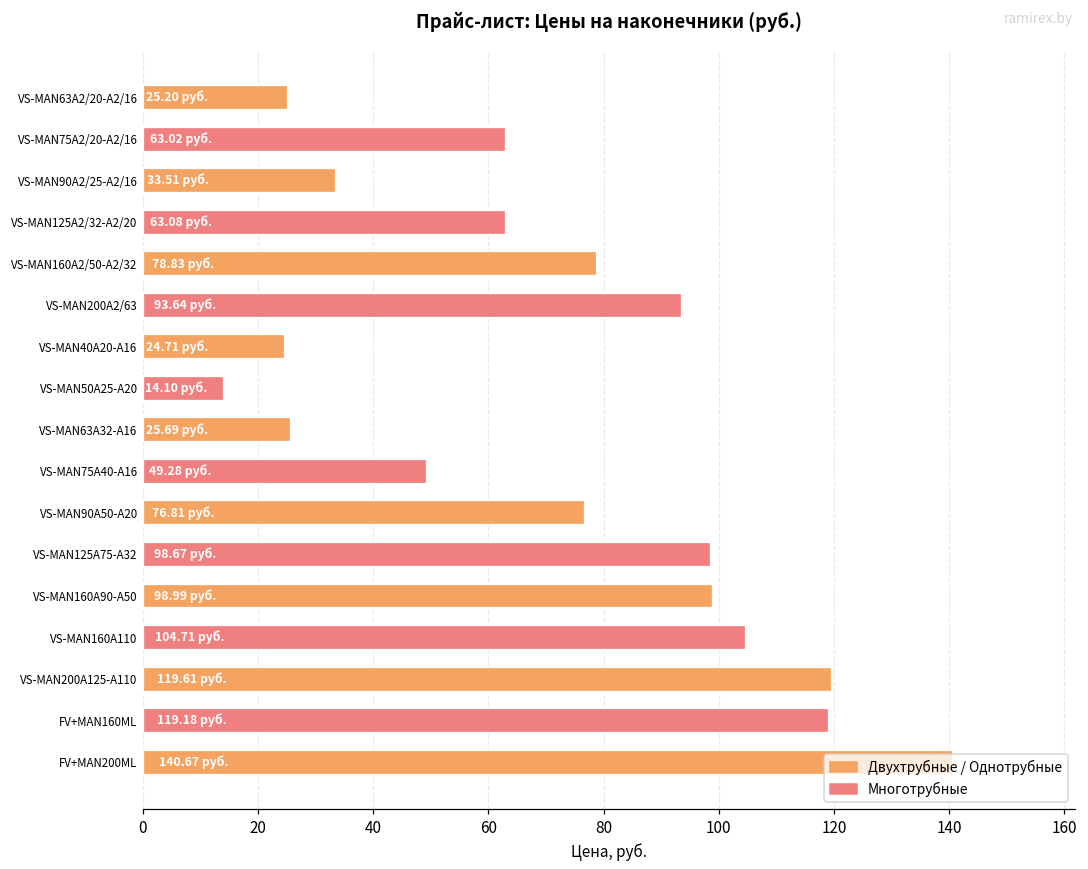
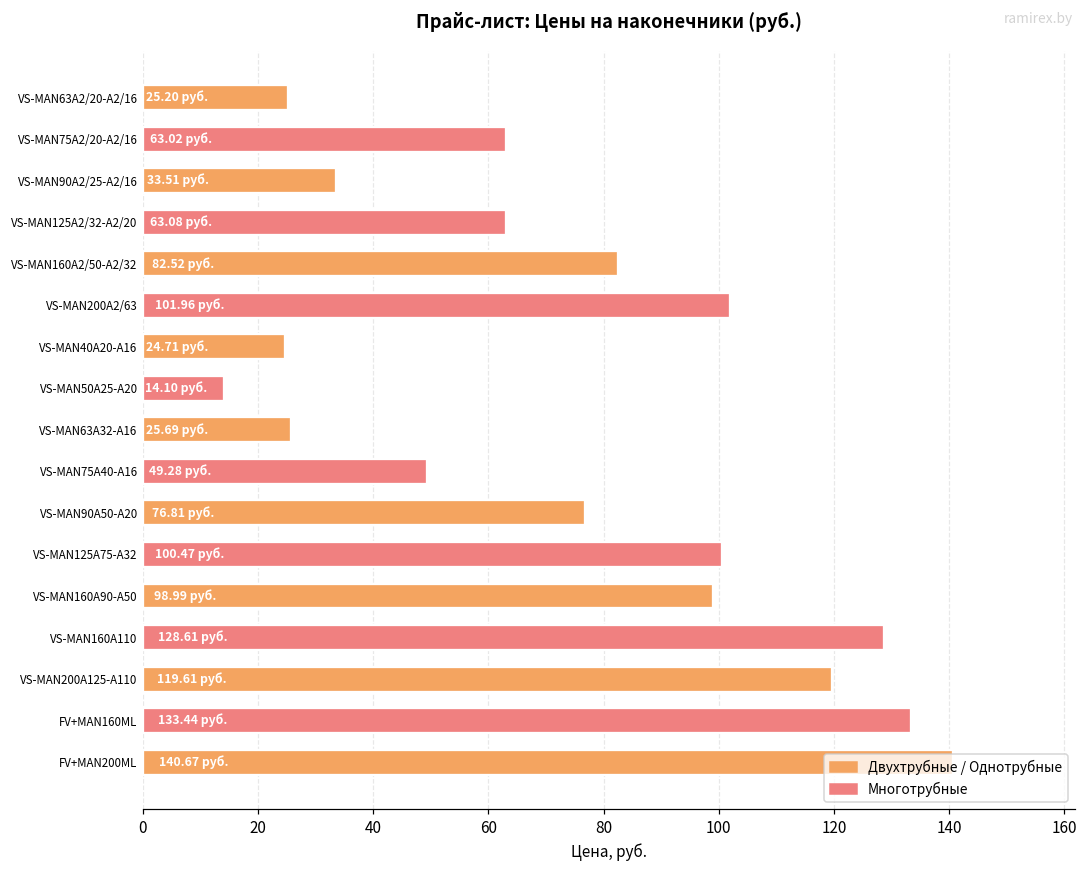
  {
    "VS-MAN63A2/20-A2/16": 25.20,
    "VS-MAN75A2/20-A2/16": 63.02,
    "VS-MAN90A2/25-A2/16": 33.51,
    "VS-MAN125A2/32-A2/20": 63.08,
-   "VS-MAN160A2/50-A2/32": 78.83,
-   "VS-MAN200A2/63": 93.64,
+   "VS-MAN160A2/50-A2/32": 82.52,
+   "VS-MAN200A2/63": 101.96,
    "VS-MAN40A20-A16": 24.71,
    "VS-MAN50A25-A20": 14.10,
    "VS-MAN63A32-A16": 25.69,
    "VS-MAN75A40-A16": 49.28,
    "VS-MAN90A50-A20": 76.81,
-   "VS-MAN125A75-A32": 98.67,
+   "VS-MAN125A75-A32": 100.47,
    "VS-MAN160A90-A50": 98.99,
-   "VS-MAN160A110": 104.71,
+   "VS-MAN160A110": 128.61,
    "VS-MAN200A125-A110": 119.61,
-   "FV+MAN160ML": 119.18
+   "FV+MAN160ML": 133.44
  }
